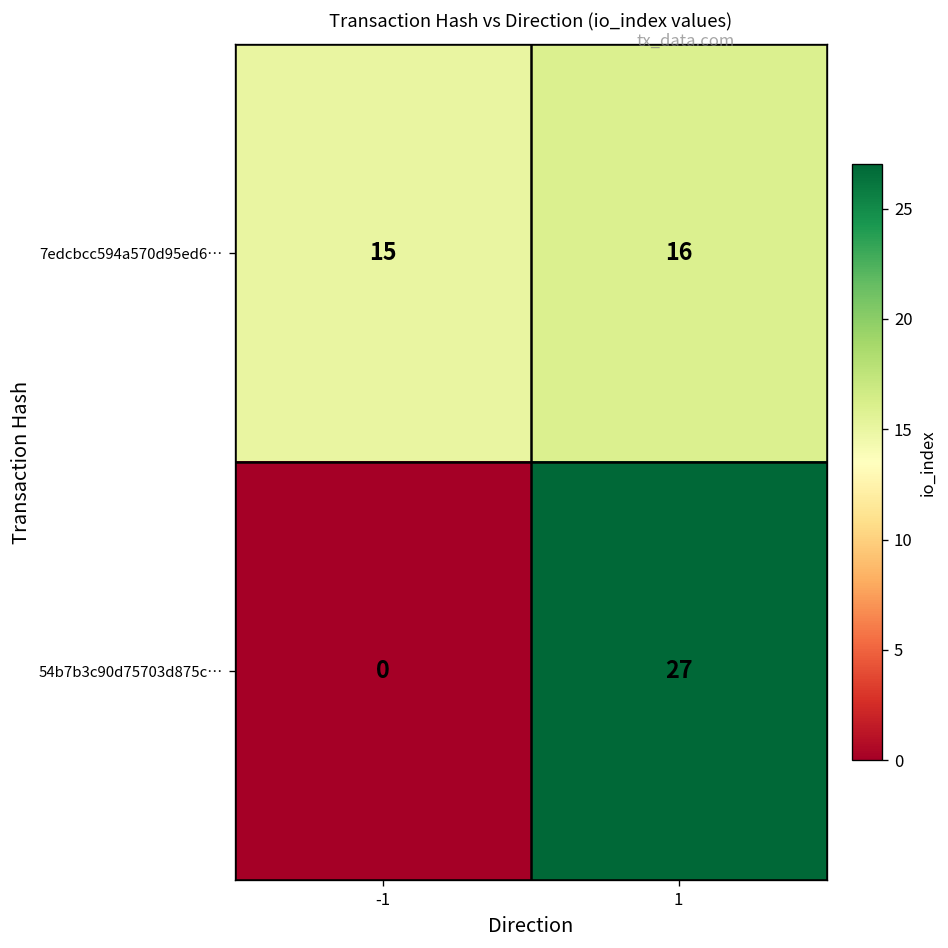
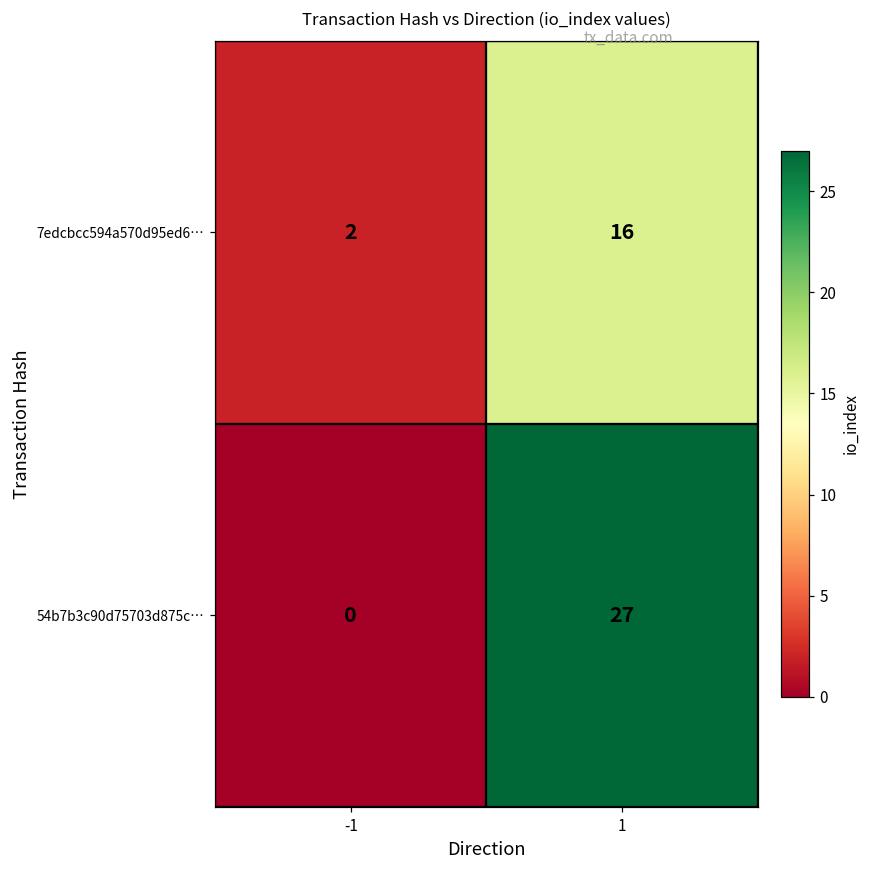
  {
    "7edcbcc594a570d95ed6…": {
-     "-1": 15,
+     "-1": 2,
      "1": 16
    },
    "54b7b3c90d75703d875c…": {
      "-1": 0,
      "1": 27
    }
  }
